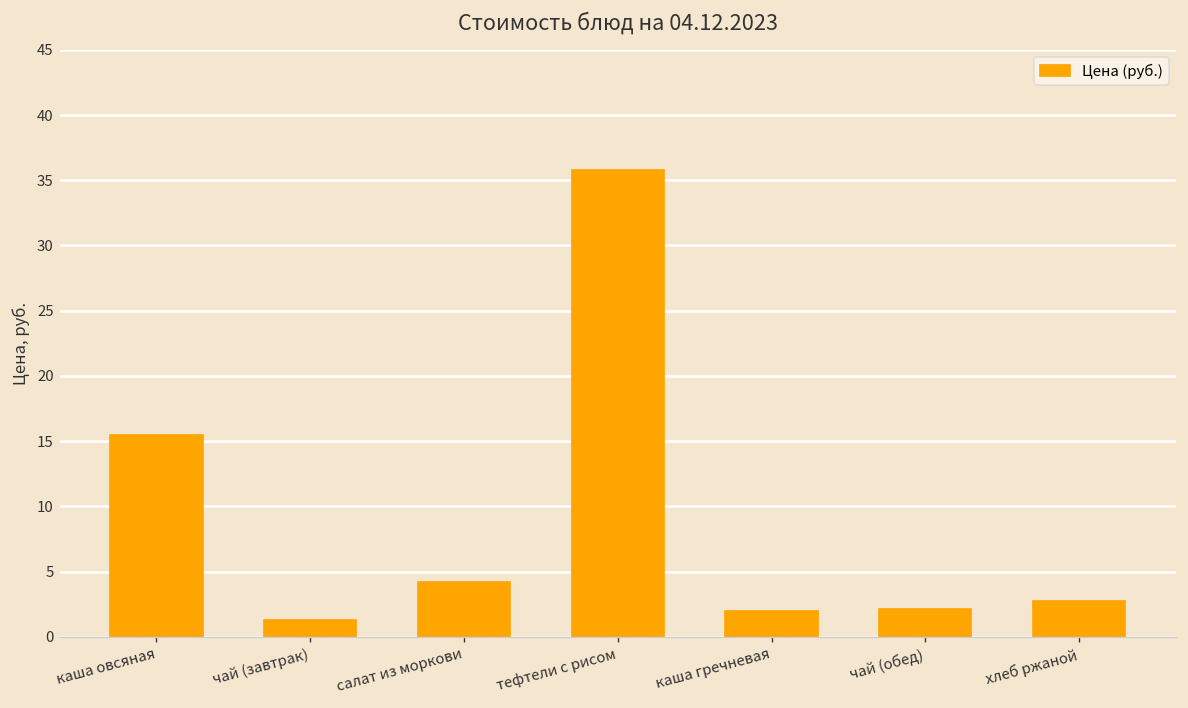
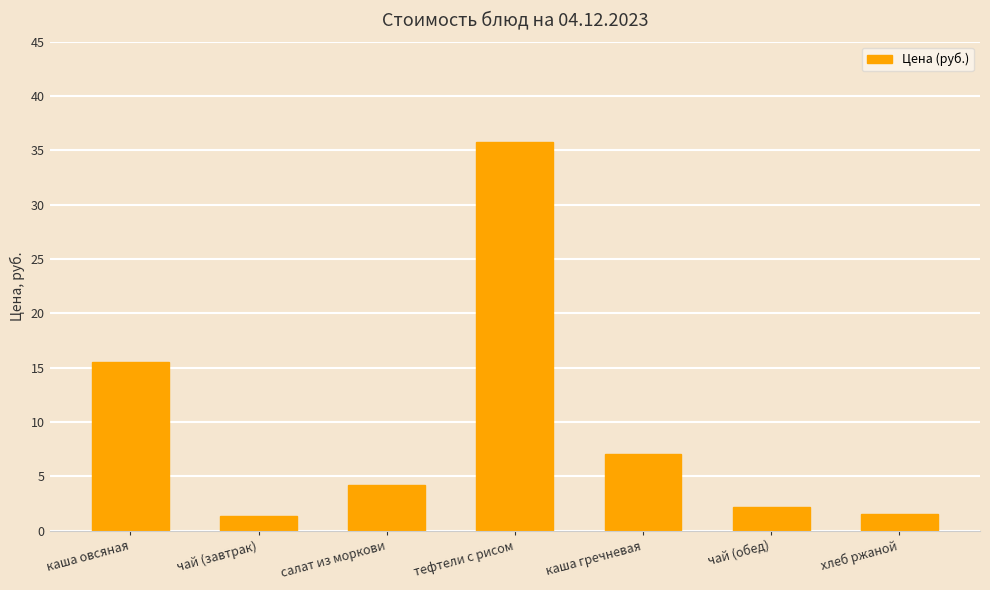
  {
    "каша овсяная": 15.5,
    "чай (завтрак)": 1.3,
    "салат из моркови": 4.2,
    "тефтели с рисом": 35.8,
-   "каша гречневая": 2.0,
+   "каша гречневая": 7.1,
    "чай (обед)": 2.2,
-   "хлеб ржаной": 2.8
+   "хлеб ржаной": 1.5
  }
